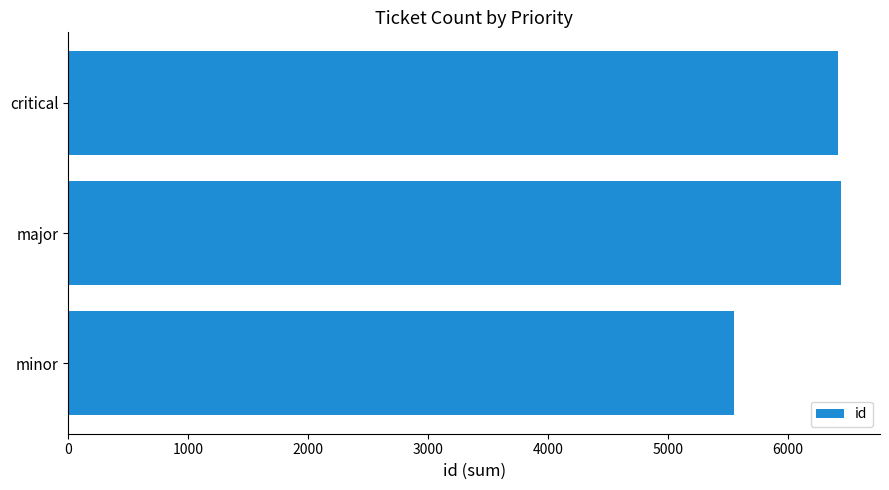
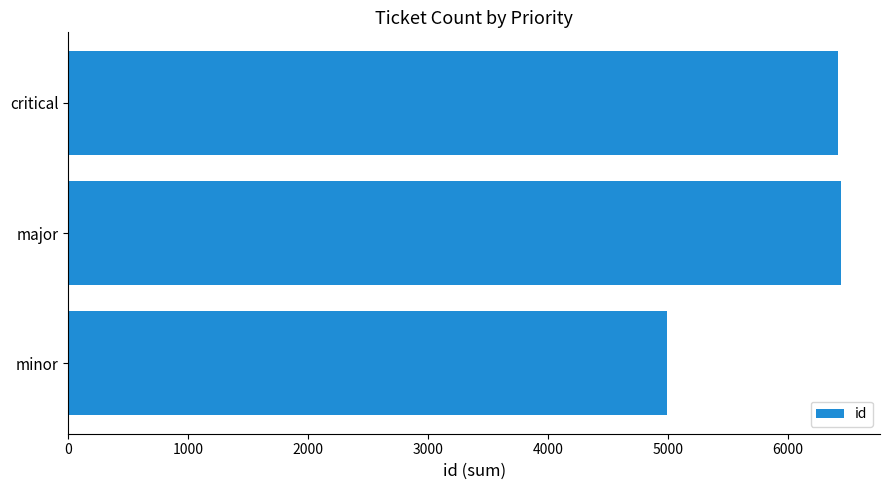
  {
    "critical": 6420,
    "major": 6440,
-   "minor": 5550
+   "minor": 4990
  }
